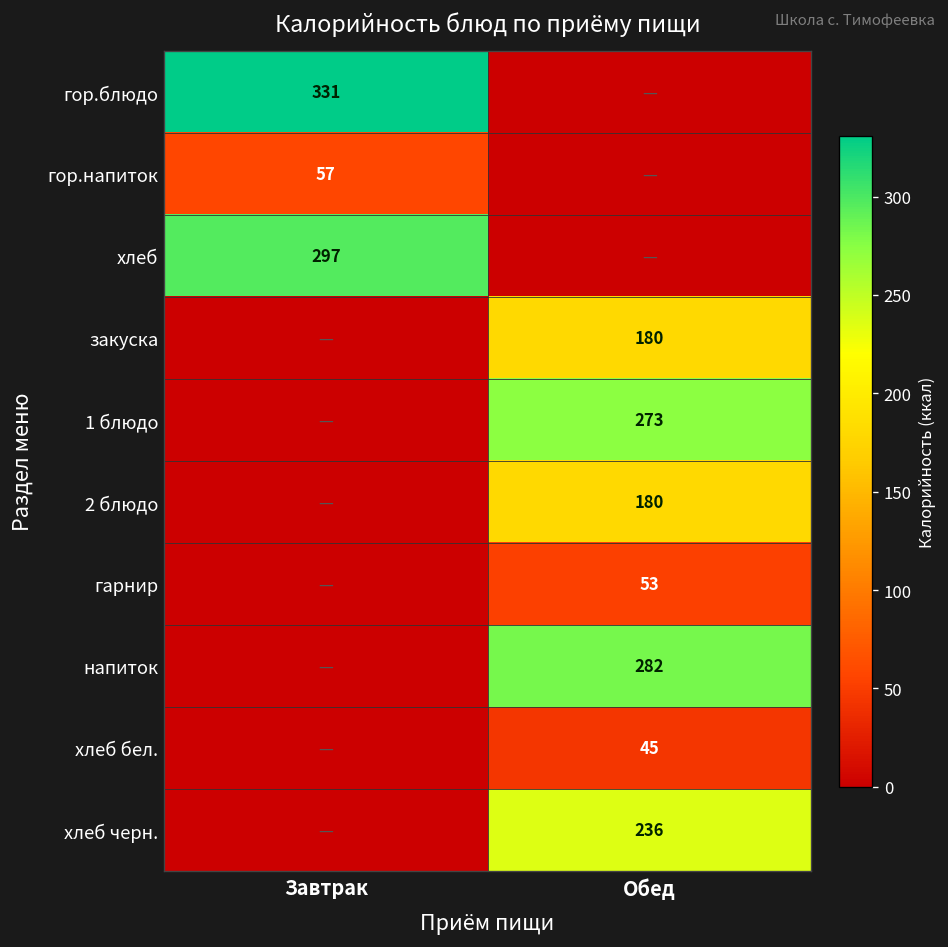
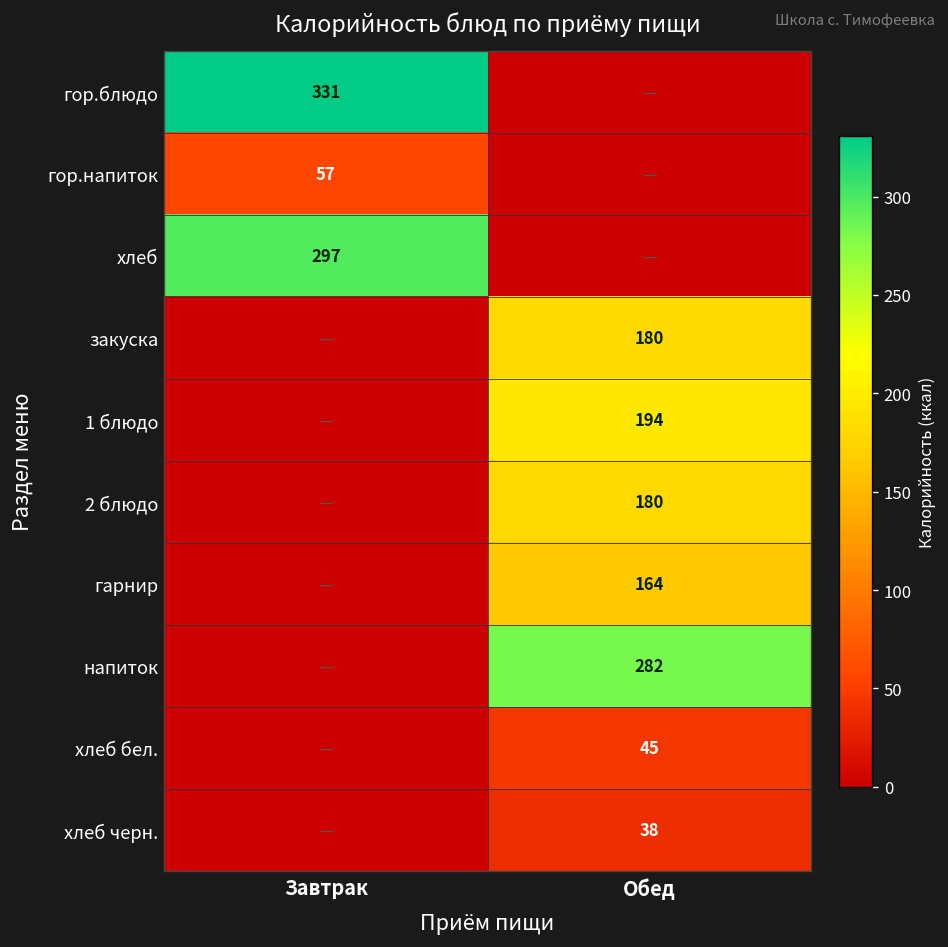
  {
    "гор.блюдо": {
      "Завтрак": 331
    },
    "гор.напиток": {
      "Завтрак": 57
    },
    "хлеб": {
      "Завтрак": 297
    },
    "закуска": {
      "Обед": 180
    },
    "1 блюдо": {
-     "Обед": 273
+     "Обед": 194
    },
    "2 блюдо": {
      "Обед": 180
    },
    "гарнир": {
-     "Обед": 53
+     "Обед": 164
    },
    "напиток": {
      "Обед": 282
    },
    "хлеб бел.": {
      "Обед": 45
    },
    "хлеб черн.": {
-     "Обед": 236
+     "Обед": 38
    }
  }
